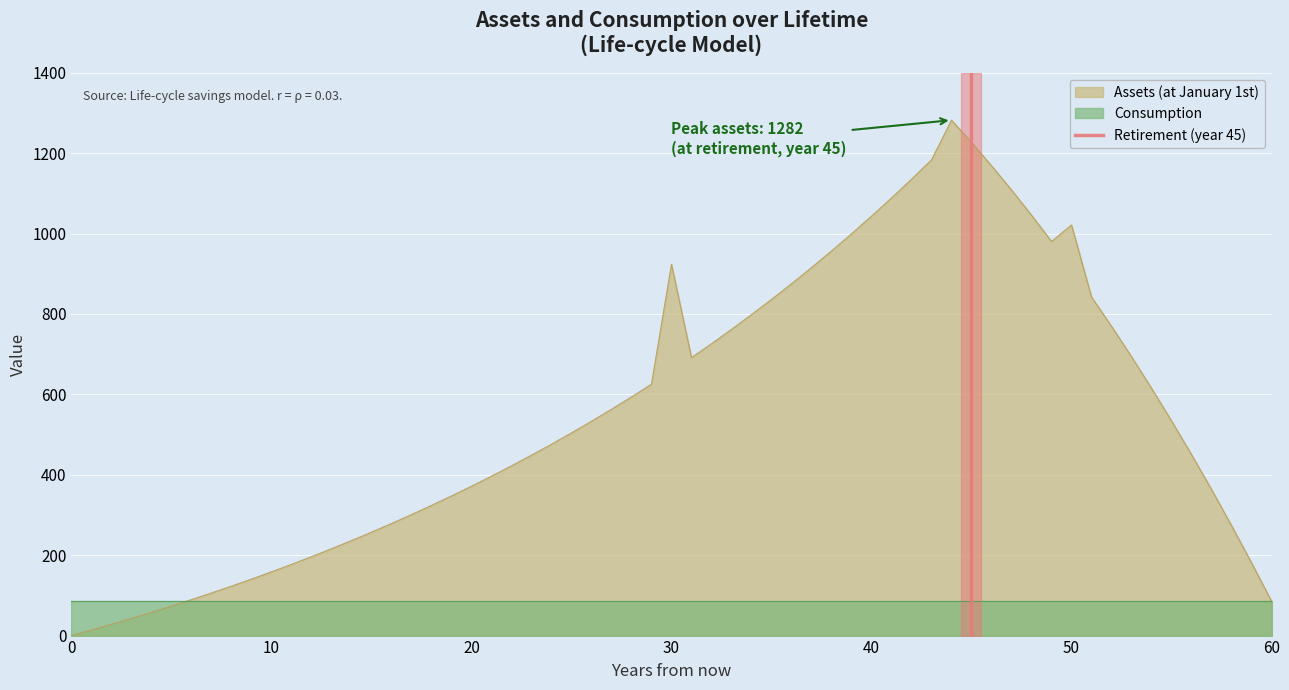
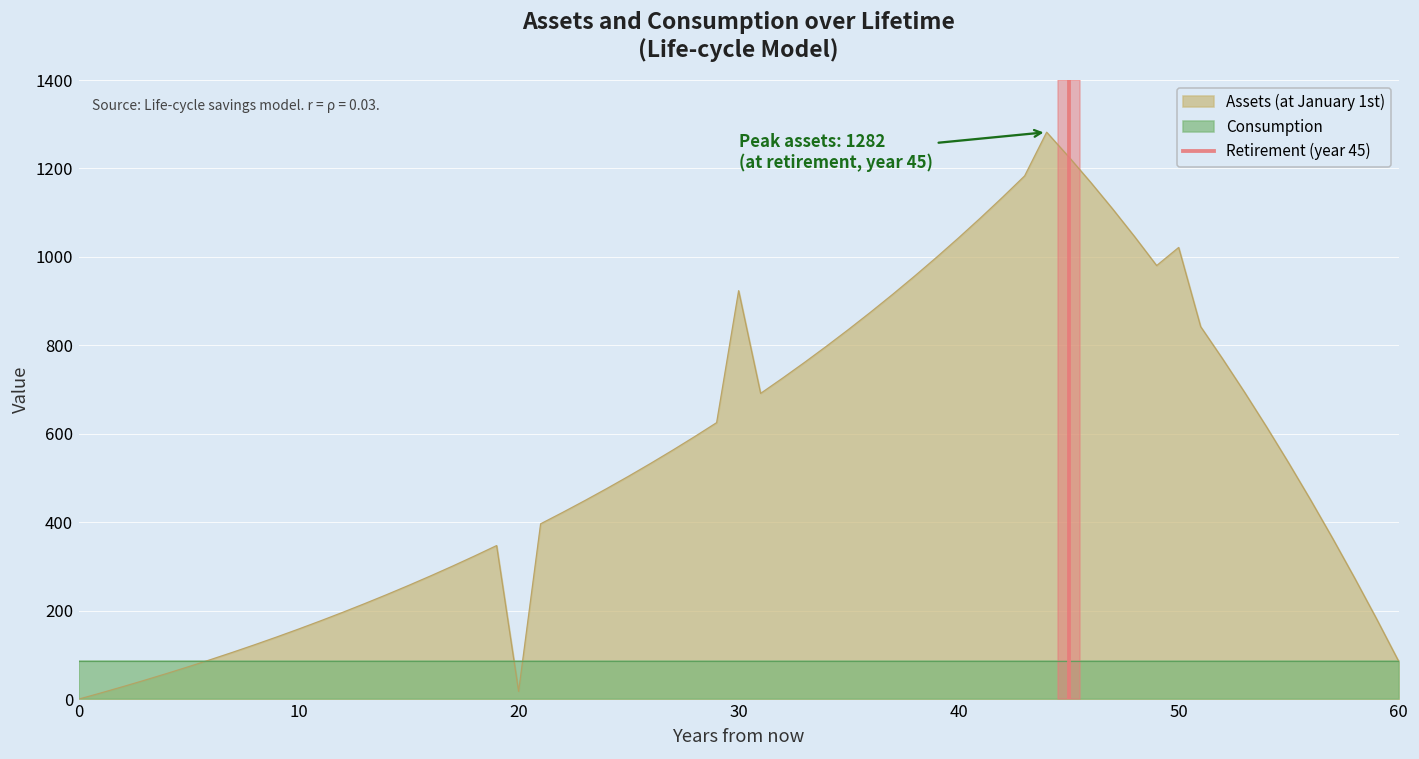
  {
    "Assets (at January 1st)": {
      "0": 0,
      "10": 160,
-     "20": 370,
+     "20": 20,
      "30": 920,
      "40": 1040,
      "50": 1020
    },
    "Consumption": {
      "0": 90,
      "10": 90,
      "20": 90,
      "30": 90,
      "40": 90,
      "50": 90
    }
  }
